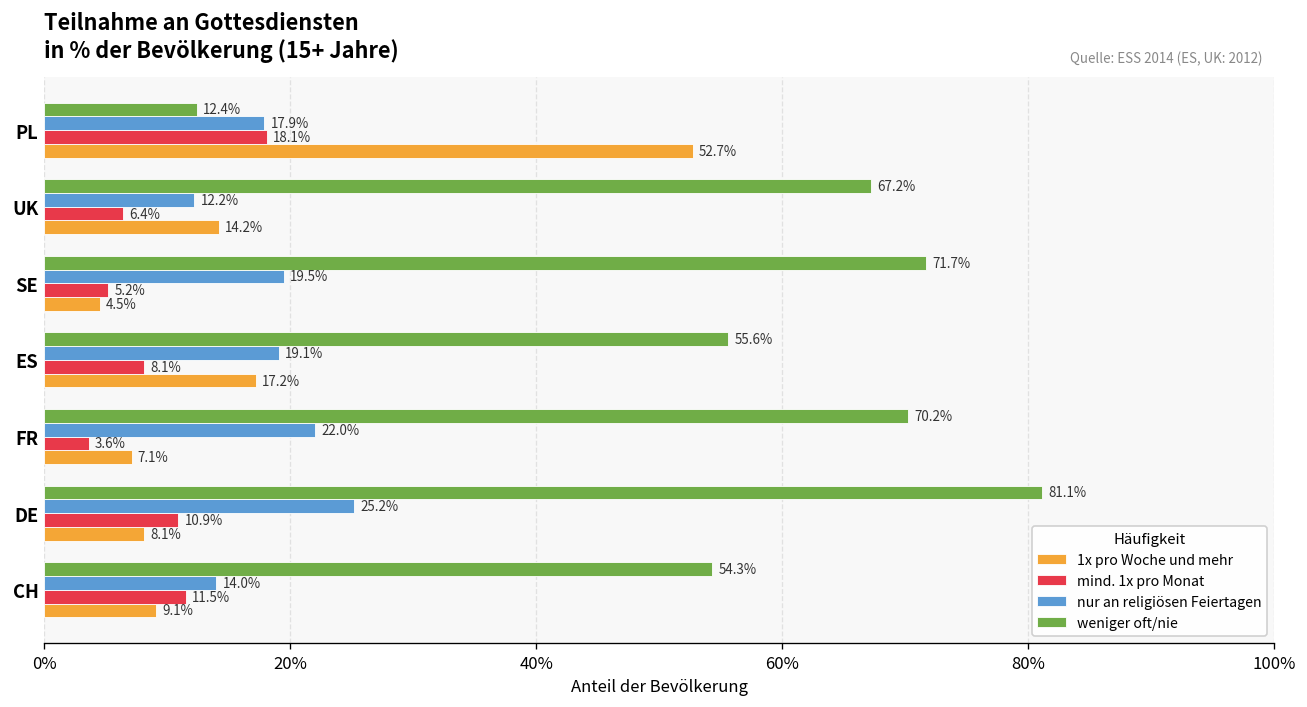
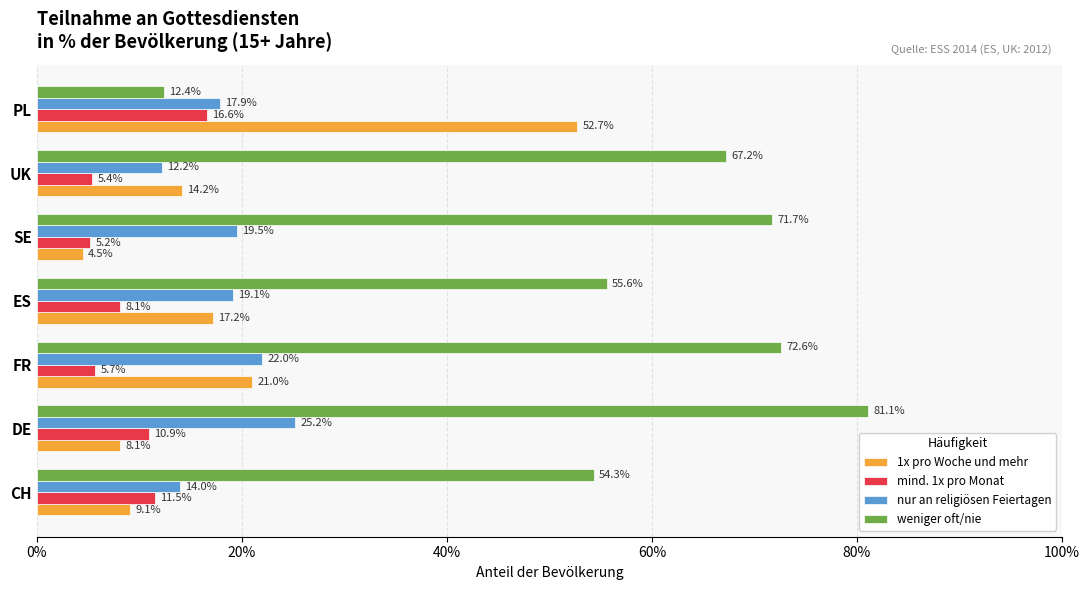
  {
    "1x pro Woche und mehr": {
      "PL": "52.7%",
      "UK": "14.2%",
      "SE": "4.5%",
      "ES": "17.2%",
-     "FR": "7.1%",
+     "FR": "21.0%",
      "DE": "8.1%",
      "CH": "9.1%"
    },
    "mind. 1x pro Monat": {
-     "PL": "18.1%",
-     "UK": "6.4%",
+     "PL": "16.6%",
+     "UK": "5.4%",
      "SE": "5.2%",
      "ES": "8.1%",
-     "FR": "3.6%",
+     "FR": "5.7%",
      "DE": "10.9%",
      "CH": "11.5%"
    },
    "nur an religiösen Feiertagen": {
      "PL": "17.9%",
      "UK": "12.2%",
      "SE": "19.5%",
      "ES": "19.1%",
      "FR": "22.0%",
      "DE": "25.2%",
      "CH": "14.0%"
    },
    "weniger oft/nie": {
      "PL": "12.4%",
      "UK": "67.2%",
      "SE": "71.7%",
      "ES": "55.6%",
-     "FR": "70.2%",
+     "FR": "72.6%",
      "DE": "81.1%",
      "CH": "54.3%"
    }
  }
